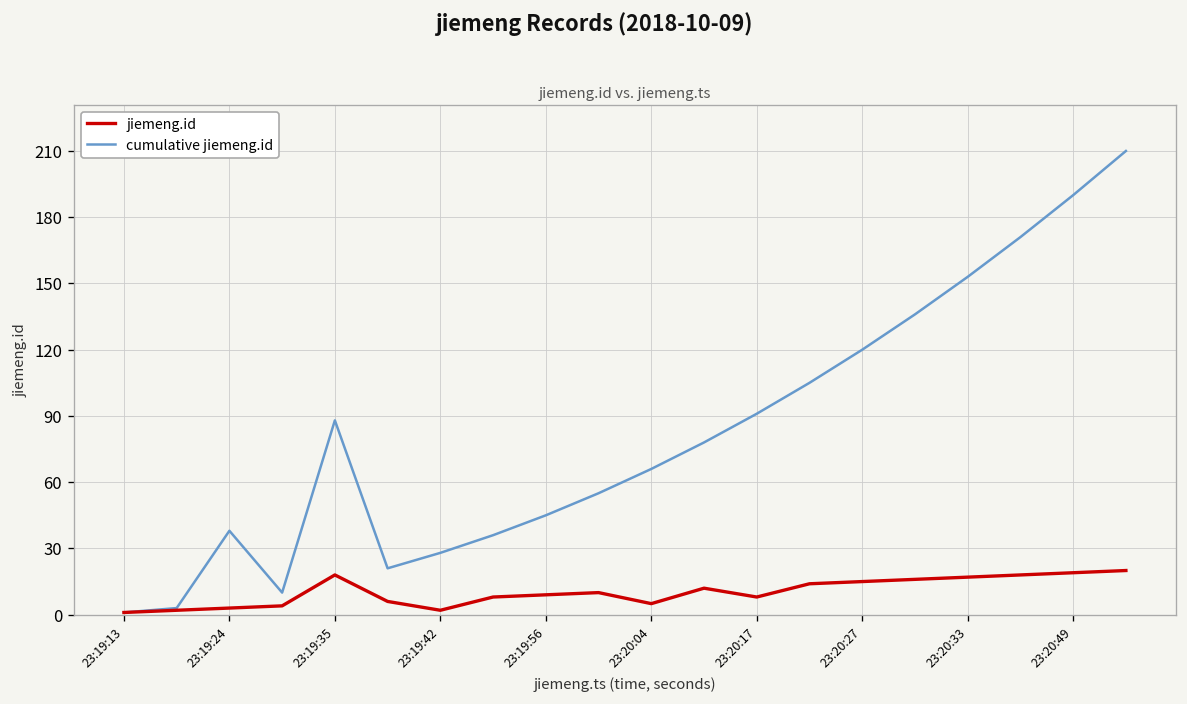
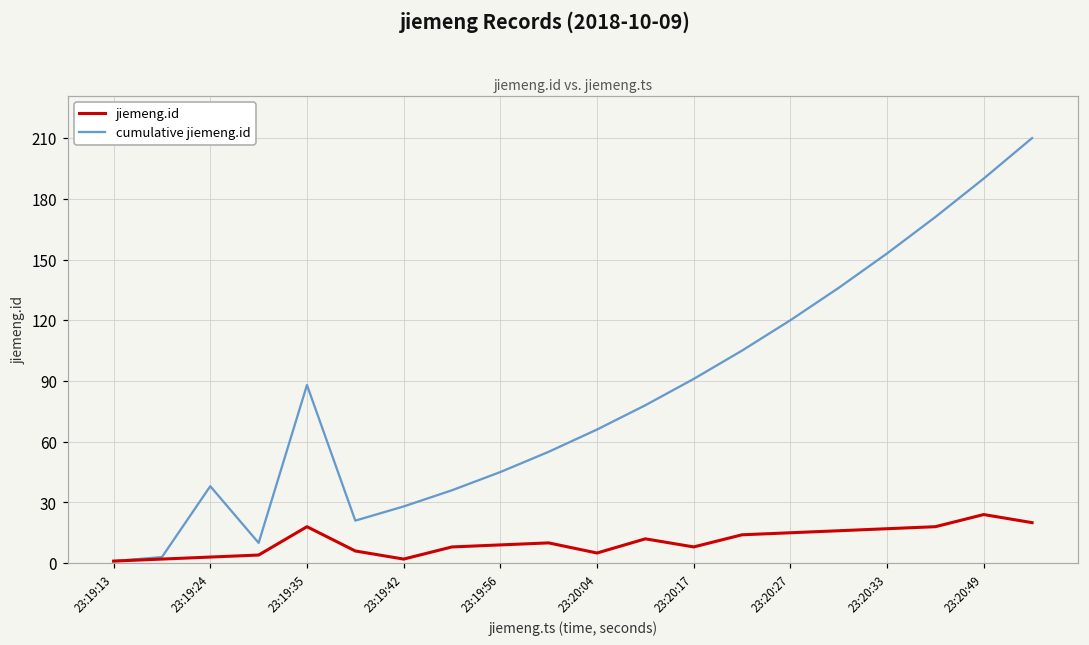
  {
    "jiemeng.id": {
      "23:19:24": 3,
      "23:19:35": 18,
      "23:19:42": 2,
      "23:19:56": 9,
      "23:20:04": 5,
      "23:20:17": 8,
      "23:20:27": 15,
      "23:20:33": 17,
-     "23:20:49": 19
+     "23:20:49": 24
    },
    "cumulative jiemeng.id": {
      "23:19:24": 38,
      "23:19:35": 88,
      "23:19:42": 28,
      "23:19:56": 45,
      "23:20:04": 66,
      "23:20:17": 91,
      "23:20:27": 120,
      "23:20:33": 153,
      "23:20:49": 190
    }
  }
